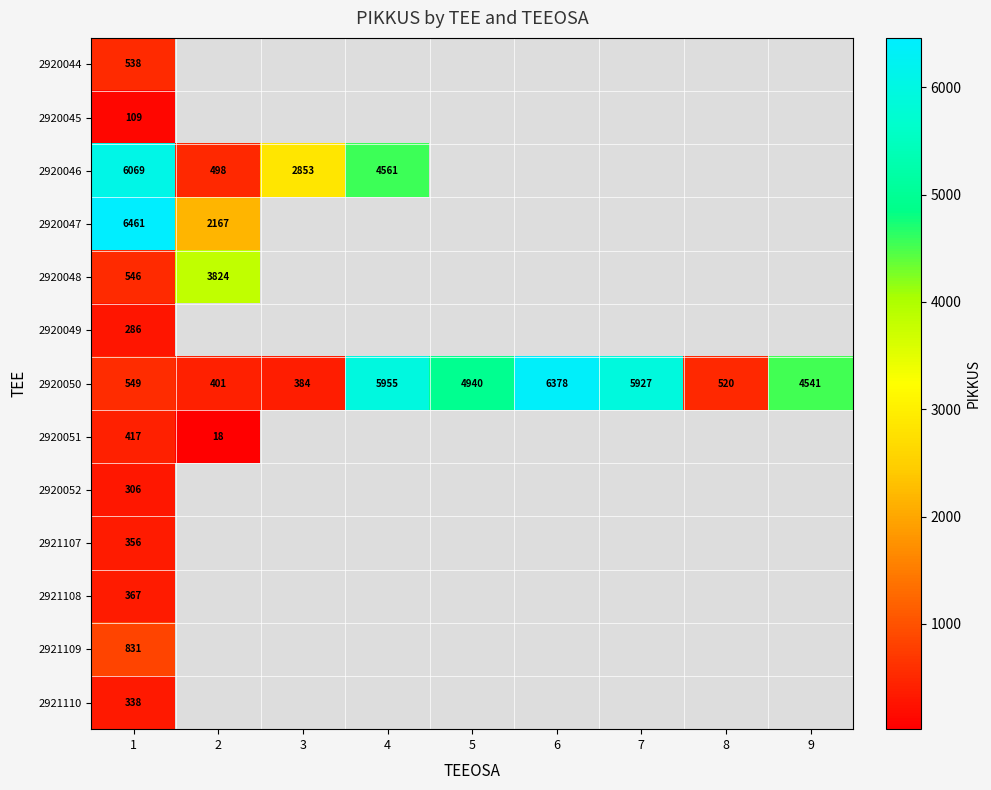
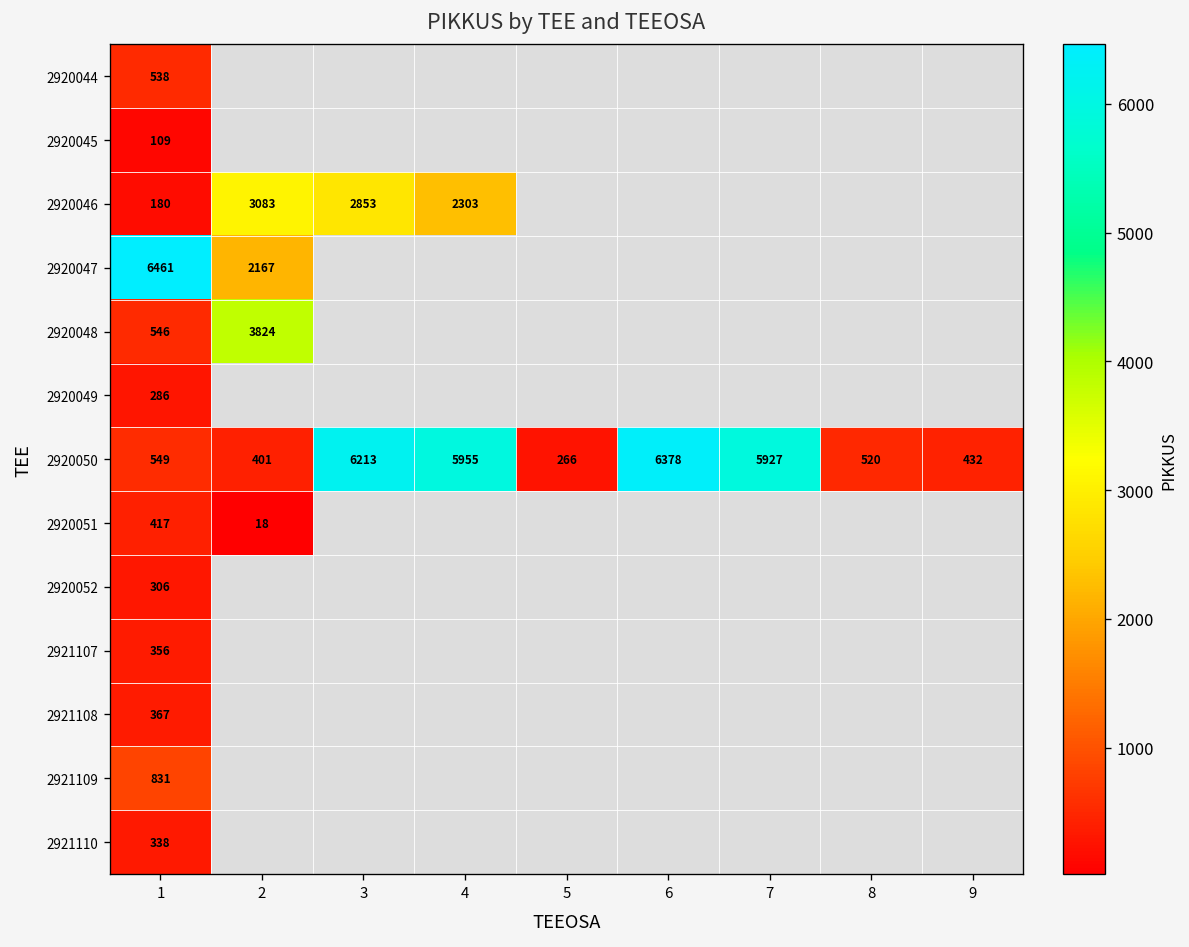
  {
    "2920044": {
      "1": 538
    },
    "2920045": {
      "1": 109
    },
    "2920046": {
-     "1": 6069,
-     "2": 498,
+     "1": 180,
+     "2": 3083,
      "3": 2853,
-     "4": 4561
+     "4": 2303
    },
    "2920047": {
      "1": 6461,
      "2": 2167
    },
    "2920048": {
      "1": 546,
      "2": 3824
    },
    "2920049": {
      "1": 286
    },
    "2920050": {
      "1": 549,
      "2": 401,
-     "3": 384,
+     "3": 6213,
      "4": 5955,
-     "5": 4940,
+     "5": 266,
      "6": 6378,
      "7": 5927,
      "8": 520,
-     "9": 4541
+     "9": 432
    },
    "2920051": {
      "1": 417,
      "2": 18
    },
    "2920052": {
      "1": 306
    },
    "2921107": {
      "1": 356
    },
    "2921108": {
      "1": 367
    },
    "2921109": {
      "1": 831
    },
    "2921110": {
      "1": 338
    }
  }
